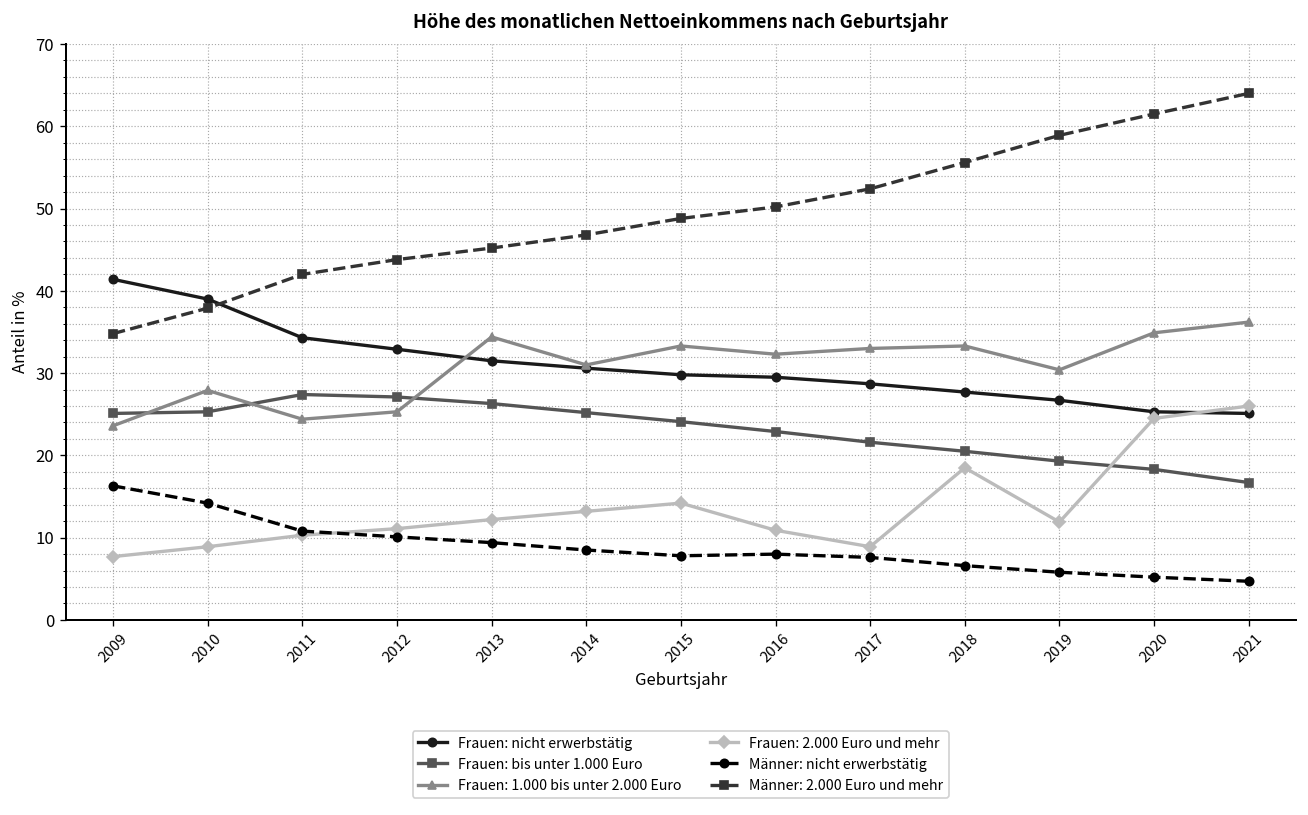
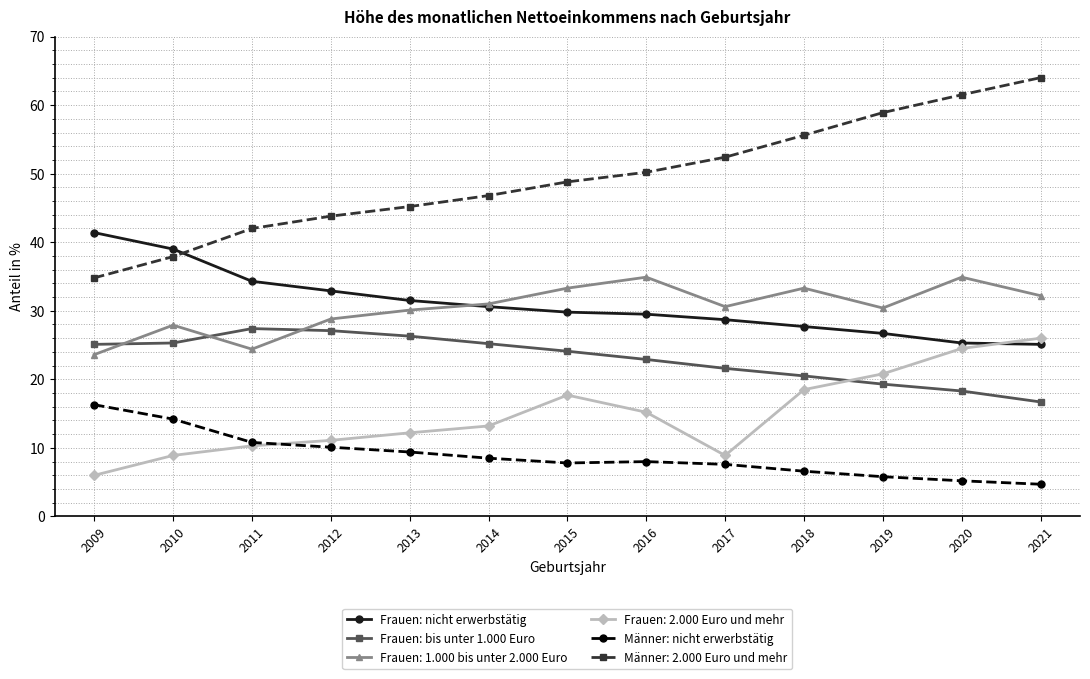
  {
    "Frauen: 1.000 bis unter 2.000 Euro": {
      "2009": 24,
      "2010": 28,
      "2011": 24,
-     "2012": 25,
-     "2013": 34,
+     "2012": 29,
+     "2013": 30,
      "2014": 31,
      "2015": 33,
-     "2016": 32,
-     "2017": 33,
+     "2016": 35,
+     "2017": 31,
      "2018": 33,
      "2019": 30,
      "2020": 35,
-     "2021": 36
+     "2021": 32
    },
    "Frauen: 2.000 Euro und mehr": {
-     "2009": 8,
+     "2009": 6,
      "2010": 9,
      "2011": 10,
      "2012": 11,
      "2013": 12,
      "2014": 13,
-     "2015": 14,
-     "2016": 11,
+     "2015": 18,
+     "2016": 15,
      "2017": 9,
      "2018": 19,
-     "2019": 12,
+     "2019": 21,
      "2020": 25,
      "2021": 26
    }
  }
